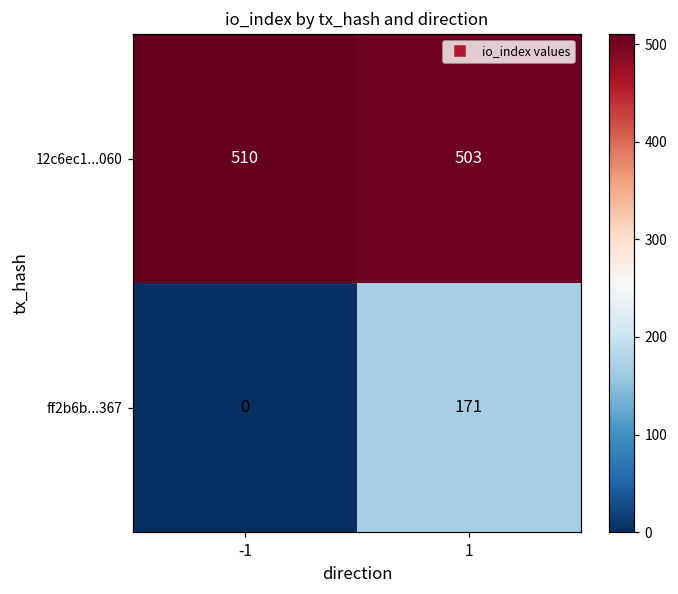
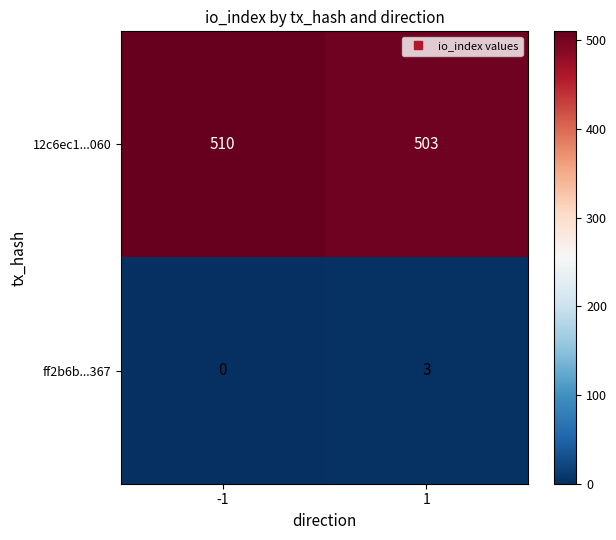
  {
    "12c6ec1...060": {
      "-1": 510,
      "1": 503
    },
    "ff2b6b...367": {
      "-1": 0,
-     "1": 171
+     "1": 3
    }
  }
